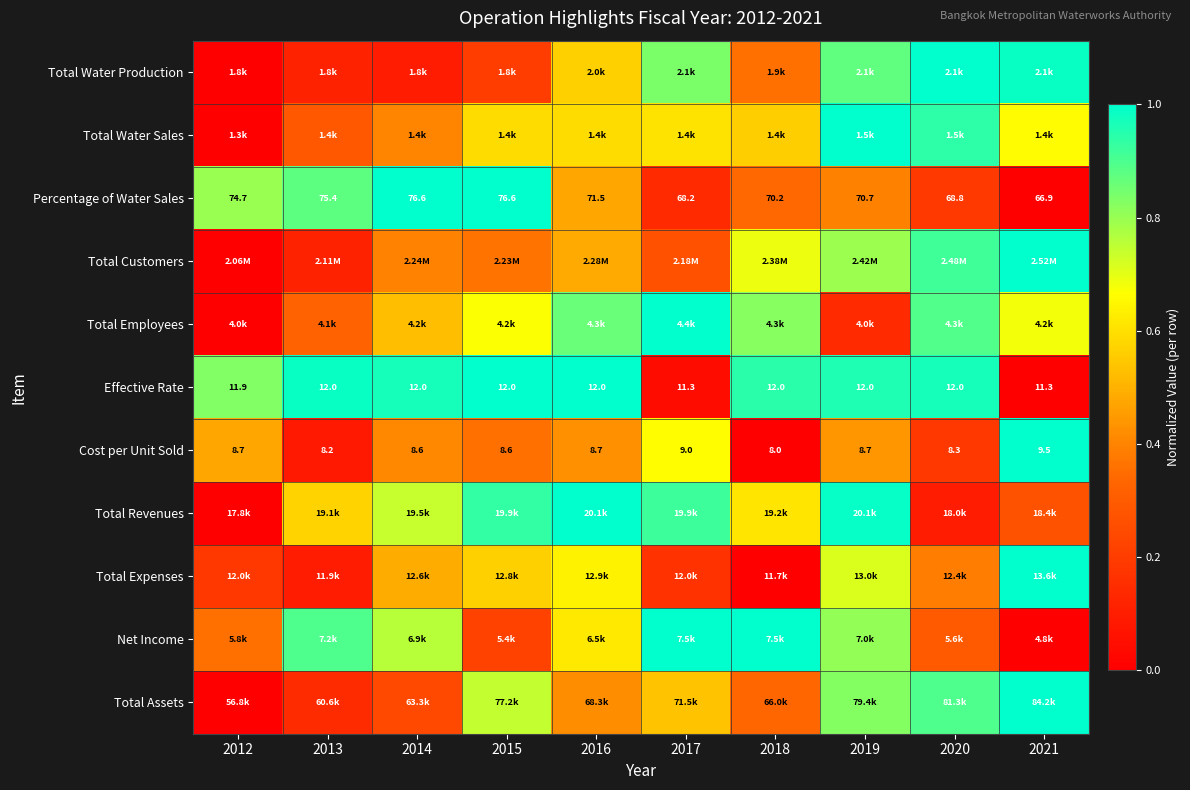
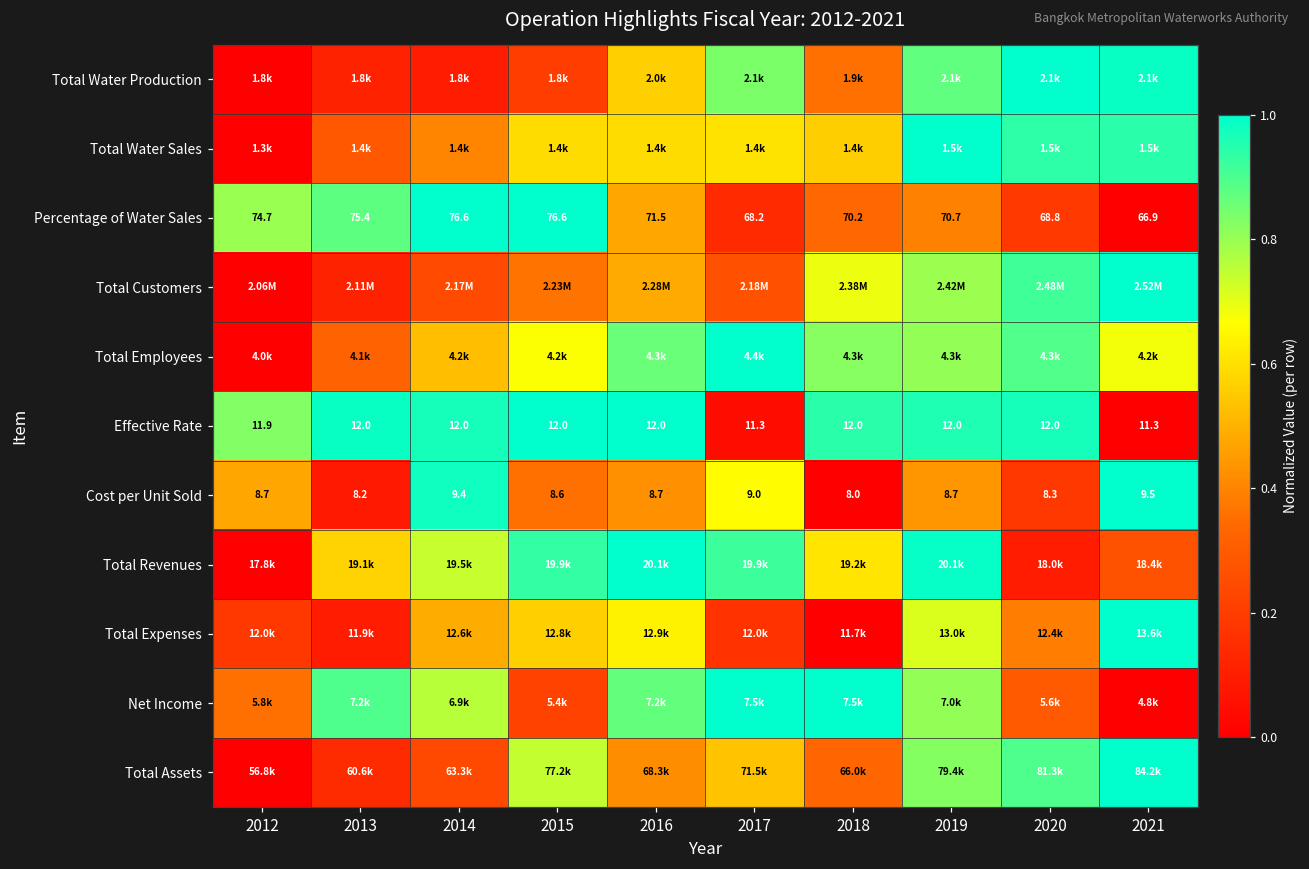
  {
    "Total Water Production": {
      "2012": "1.8k",
      "2013": "1.8k",
      "2014": "1.8k",
      "2015": "1.8k",
      "2016": "2.0k",
      "2017": "2.1k",
      "2018": "1.9k",
      "2019": "2.1k",
      "2020": "2.1k",
      "2021": "2.1k"
    },
    "Total Water Sales": {
      "2012": "1.3k",
      "2013": "1.4k",
      "2014": "1.4k",
      "2015": "1.4k",
      "2016": "1.4k",
      "2017": "1.4k",
      "2018": "1.4k",
      "2019": "1.5k",
      "2020": "1.5k",
-     "2021": "1.4k"
+     "2021": "1.5k"
    },
    "Percentage of Water Sales": {
      "2012": "74.7",
      "2013": "75.4",
      "2014": "76.6",
      "2015": "76.6",
      "2016": "71.5",
      "2017": "68.2",
      "2018": "70.2",
      "2019": "70.7",
      "2020": "68.8",
      "2021": "66.9"
    },
    "Total Customers": {
      "2012": "2.06M",
      "2013": "2.11M",
-     "2014": "2.24M",
+     "2014": "2.17M",
      "2015": "2.23M",
      "2016": "2.28M",
      "2017": "2.18M",
      "2018": "2.38M",
      "2019": "2.42M",
      "2020": "2.48M",
      "2021": "2.52M"
    },
    "Total Employees": {
      "2012": "4.0k",
      "2013": "4.1k",
      "2014": "4.2k",
      "2015": "4.2k",
      "2016": "4.3k",
      "2017": "4.4k",
      "2018": "4.3k",
-     "2019": "4.0k",
+     "2019": "4.3k",
      "2020": "4.3k",
      "2021": "4.2k"
    },
    "Effective Rate": {
      "2012": "11.9",
      "2013": "12.0",
      "2014": "12.0",
      "2015": "12.0",
      "2016": "12.0",
      "2017": "11.3",
      "2018": "12.0",
      "2019": "12.0",
      "2020": "12.0",
      "2021": "11.3"
    },
    "Cost per Unit Sold": {
      "2012": "8.7",
      "2013": "8.2",
-     "2014": "8.6",
+     "2014": "9.4",
      "2015": "8.6",
      "2016": "8.7",
      "2017": "9.0",
      "2018": "8.0",
      "2019": "8.7",
      "2020": "8.3",
      "2021": "9.5"
    },
    "Total Revenues": {
      "2012": "17.8k",
      "2013": "19.1k",
      "2014": "19.5k",
      "2015": "19.9k",
      "2016": "20.1k",
      "2017": "19.9k",
      "2018": "19.2k",
      "2019": "20.1k",
      "2020": "18.0k",
      "2021": "18.4k"
    },
    "Total Expenses": {
      "2012": "12.0k",
      "2013": "11.9k",
      "2014": "12.6k",
      "2015": "12.8k",
      "2016": "12.9k",
      "2017": "12.0k",
      "2018": "11.7k",
      "2019": "13.0k",
      "2020": "12.4k",
      "2021": "13.6k"
    },
    "Net Income": {
      "2012": "5.8k",
      "2013": "7.2k",
      "2014": "6.9k",
      "2015": "5.4k",
-     "2016": "6.5k",
+     "2016": "7.2k",
      "2017": "7.5k",
      "2018": "7.5k",
      "2019": "7.0k",
      "2020": "5.6k",
      "2021": "4.8k"
    },
    "Total Assets": {
      "2012": "56.8k",
      "2013": "60.6k",
      "2014": "63.3k",
      "2015": "77.2k",
      "2016": "68.3k",
      "2017": "71.5k",
      "2018": "66.0k",
      "2019": "79.4k",
      "2020": "81.3k",
      "2021": "84.2k"
    }
  }
